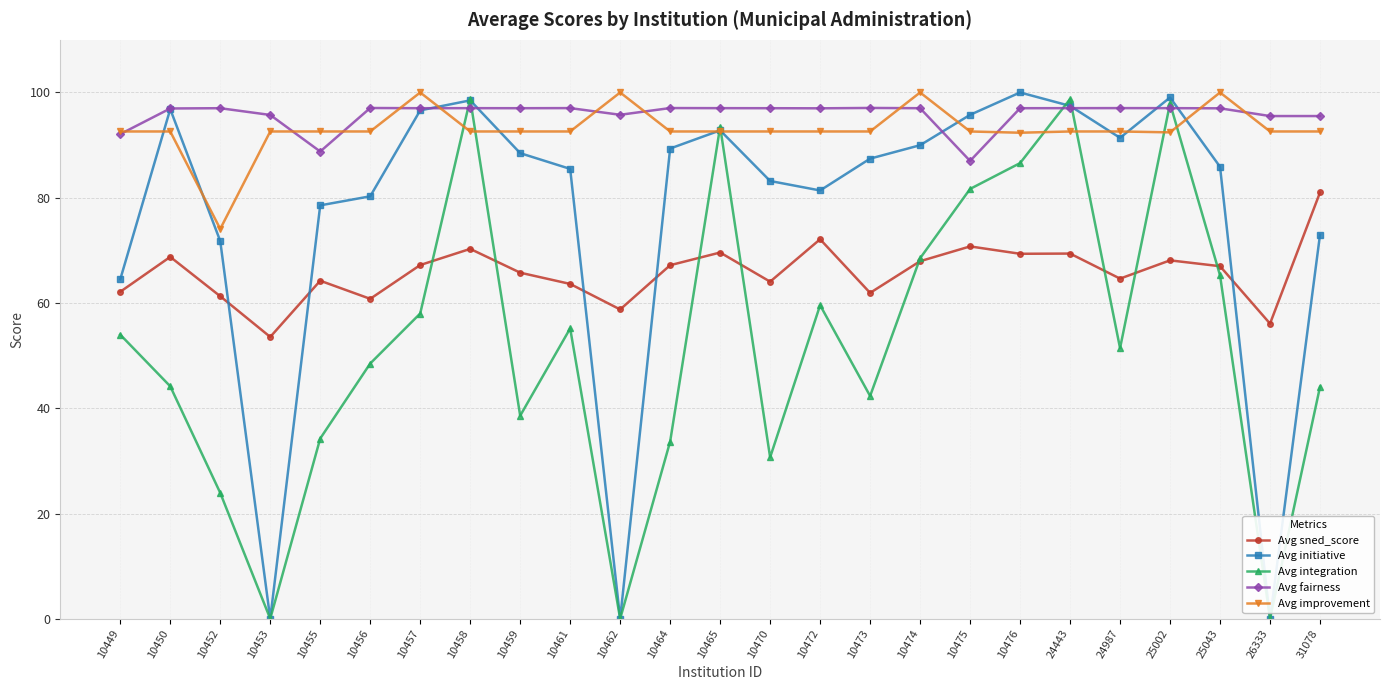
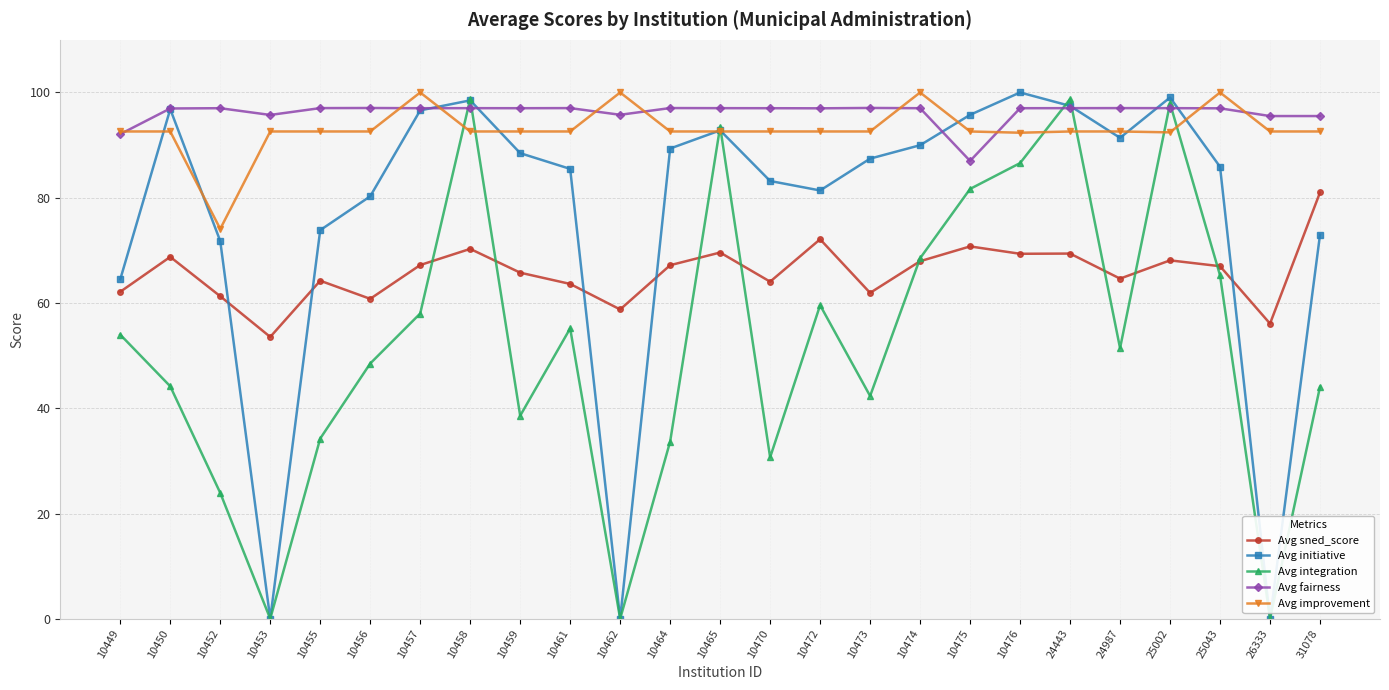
  {
    "Avg sned_score": {
      "10449": 62,
      "10450": 69,
      "10452": 61,
      "10453": 54,
      "10455": 64,
      "10456": 61,
      "10457": 67,
      "10458": 70,
      "10459": 66,
      "10461": 64,
      "10462": 59,
      "10464": 67,
      "10465": 70,
      "10470": 64,
      "10472": 72,
      "10473": 62,
      "10474": 68,
      "10475": 71,
      "10476": 69,
      "24443": 69,
      "24987": 65,
      "25002": 68,
      "25043": 67,
      "26333": 56,
      "31078": 81
    },
    "Avg initiative": {
      "10449": 65,
      "10452": 72,
-     "10455": 79,
+     "10455": 74,
      "10456": 80,
      "10459": 88,
      "10461": 85,
      "10464": 89,
      "10470": 83,
      "10472": 81,
      "10473": 87,
      "10474": 90,
      "10475": 96,
      "10476": 100,
      "24987": 91,
      "25002": 99,
      "25043": 86,
      "31078": 73
    },
    "Avg integration": {
      "10449": 54,
      "10450": 44,
      "10452": 24,
      "10455": 34,
      "10456": 49,
      "10457": 58,
      "10459": 39,
      "10461": 55,
      "10464": 34,
      "10465": 94,
      "10470": 31,
      "10472": 60,
      "10473": 42,
      "10474": 69,
      "10475": 82,
      "10476": 87,
      "24443": 99,
      "24987": 51,
      "25002": 98,
      "25043": 65,
      "31078": 44
    },
    "Avg fairness": {
      "10449": 92,
      "10452": 97,
      "10453": 96,
-     "10455": 89,
+     "10455": 97,
      "10456": 97,
      "10458": 97,
      "10459": 97,
      "10461": 97,
      "10462": 96,
      "10464": 97,
      "10465": 97,
      "10470": 97,
      "10472": 97,
      "10473": 97,
      "10474": 97,
      "10475": 87,
      "10476": 97,
      "24987": 97,
      "25002": 97,
      "25043": 97,
      "26333": 96,
      "31078": 96
    },
    "Avg improvement": {
      "10449": 93,
      "10450": 93,
      "10452": 74,
      "10453": 93,
      "10455": 93,
      "10456": 93,
      "10457": 100,
      "10458": 93,
      "10459": 93,
      "10461": 93,
      "10462": 100,
      "10464": 93,
      "10470": 93,
      "10472": 93,
      "10473": 93,
      "10474": 100,
      "10475": 93,
      "10476": 92,
      "24443": 93,
      "24987": 93,
      "25002": 92,
      "25043": 100,
      "26333": 93,
      "31078": 93
    }
  }
